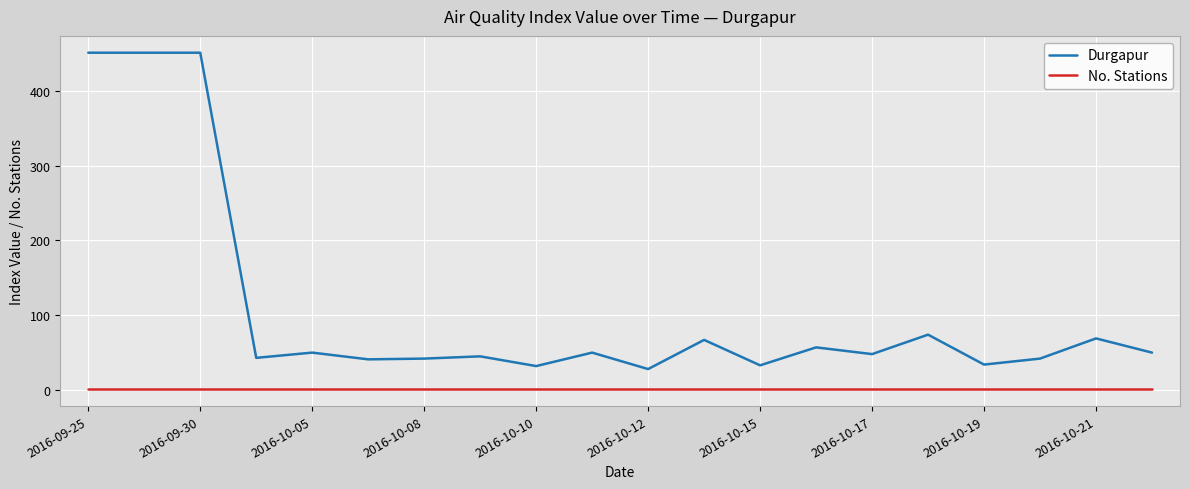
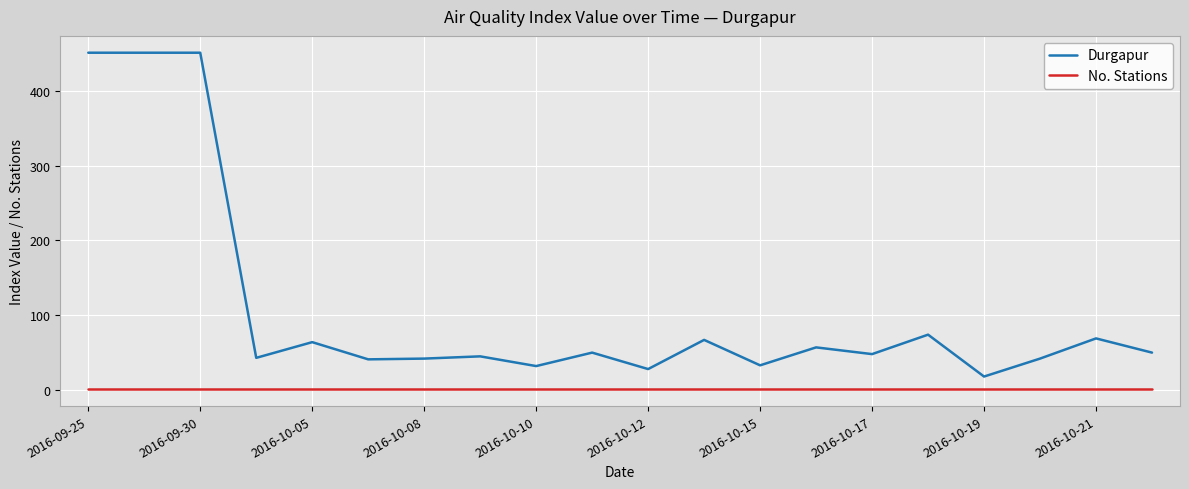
  {
    "Durgapur": {
      "2016-09-25": 450,
      "2016-09-30": 450,
-     "2016-10-05": 50,
+     "2016-10-05": 60,
      "2016-10-08": 40,
      "2016-10-10": 30,
      "2016-10-12": 30,
      "2016-10-15": 30,
      "2016-10-17": 50,
-     "2016-10-19": 30,
+     "2016-10-19": 20,
      "2016-10-21": 70
    },
    "No. Stations": {
      "2016-09-25": 0,
      "2016-09-30": 0,
      "2016-10-05": 0,
      "2016-10-08": 0,
      "2016-10-10": 0,
      "2016-10-12": 0,
      "2016-10-15": 0,
      "2016-10-17": 0,
      "2016-10-19": 0,
      "2016-10-21": 0
    }
  }
